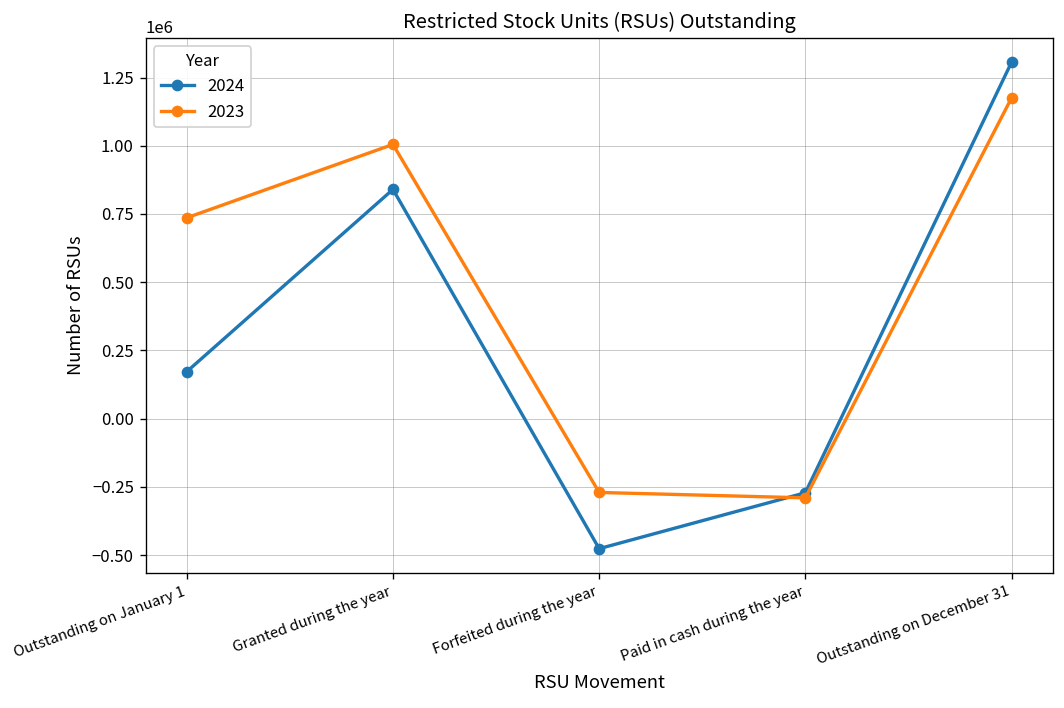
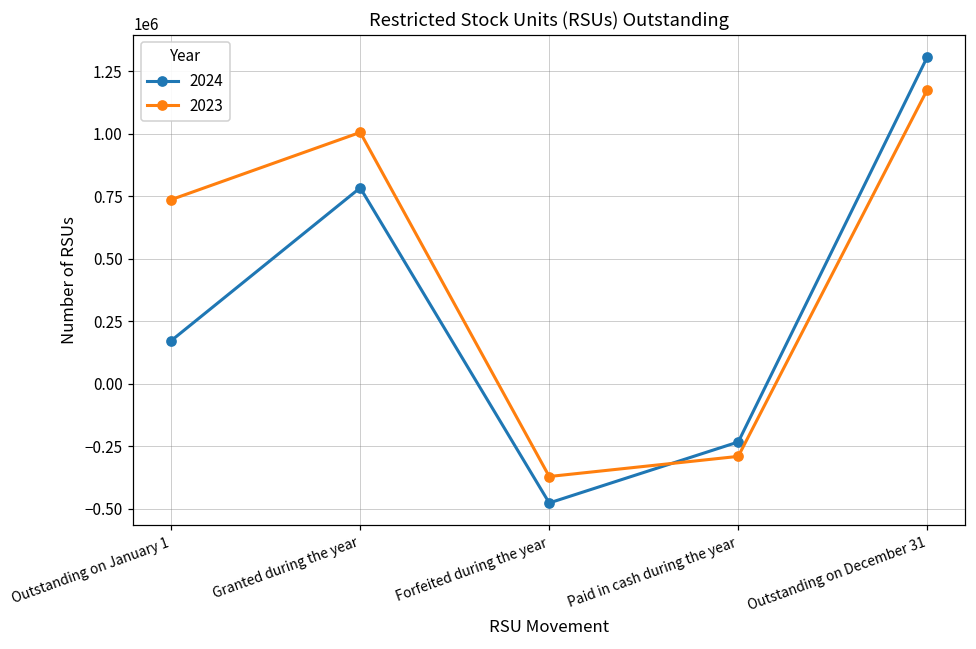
  {
    "2024": {
      "Outstanding on January 1": 170000,
-     "Granted during the year": 840000,
+     "Granted during the year": 780000,
      "Forfeited during the year": -480000,
-     "Paid in cash during the year": -270000,
+     "Paid in cash during the year": -230000,
      "Outstanding on December 31": 1310000
    },
    "2023": {
      "Outstanding on January 1": 740000,
      "Granted during the year": 1000000,
-     "Forfeited during the year": -270000,
+     "Forfeited during the year": -370000,
      "Paid in cash during the year": -290000,
      "Outstanding on December 31": 1180000
    }
  }
